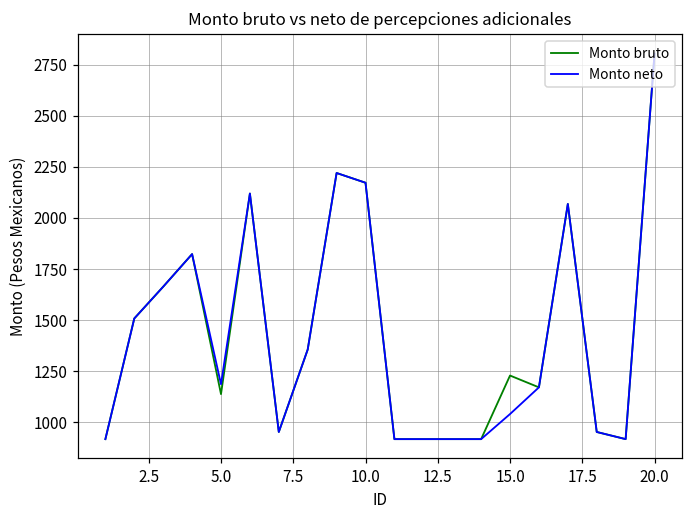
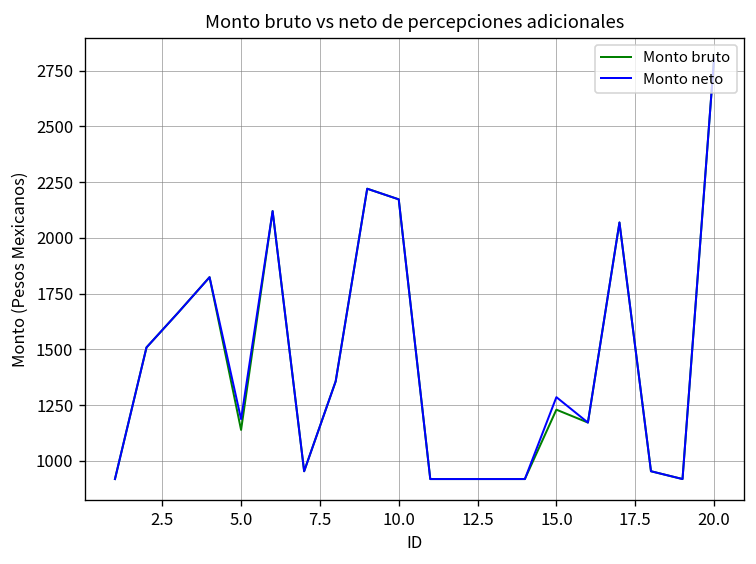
  {
    "Monto bruto": {
      "5.0": 1140,
      "15.0": 1230
    },
    "Monto neto": {
      "5.0": 1190,
-     "15.0": 1040
+     "15.0": 1290
    }
  }
